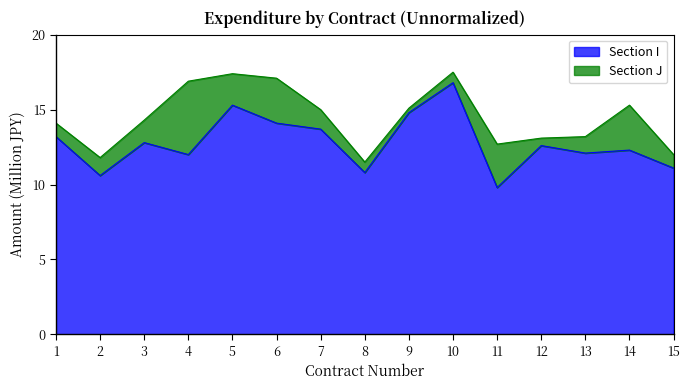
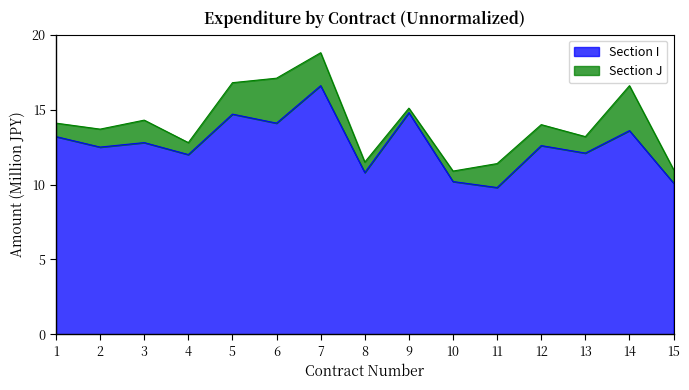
  {
    "Section I": {
      "1": 13.2,
-     "2": 10.6,
+     "2": 12.5,
      "3": 12.8,
      "4": 12.0,
-     "5": 15.3,
+     "5": 14.7,
      "6": 14.1,
-     "7": 13.7,
+     "7": 16.6,
      "8": 10.8,
      "9": 14.8,
-     "10": 16.8,
+     "10": 10.2,
      "11": 9.8,
      "12": 12.6,
      "13": 12.1,
-     "14": 12.3,
-     "15": 11.1
+     "14": 13.6,
+     "15": 10.1
    },
    "Section J": {
      "1": 0.9,
      "2": 1.2,
      "3": 1.5,
-     "4": 4.9,
+     "4": 0.8,
      "5": 2.1,
      "6": 3.0,
-     "7": 1.3,
+     "7": 2.2,
      "8": 0.7,
      "9": 0.3,
      "10": 0.7,
-     "11": 2.9,
-     "12": 0.5,
+     "11": 1.6,
+     "12": 1.4,
      "13": 1.1,
      "14": 3.0,
      "15": 0.9
    }
  }
